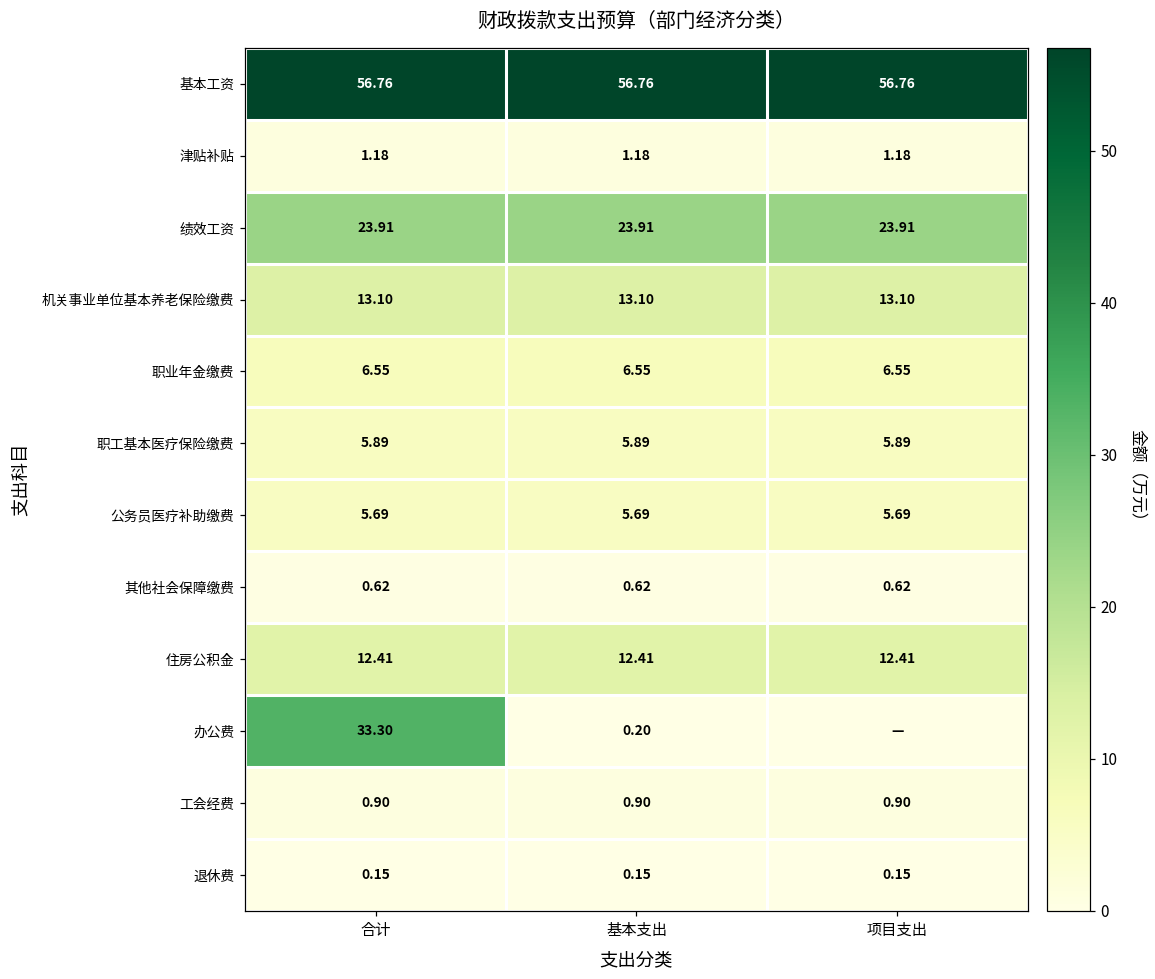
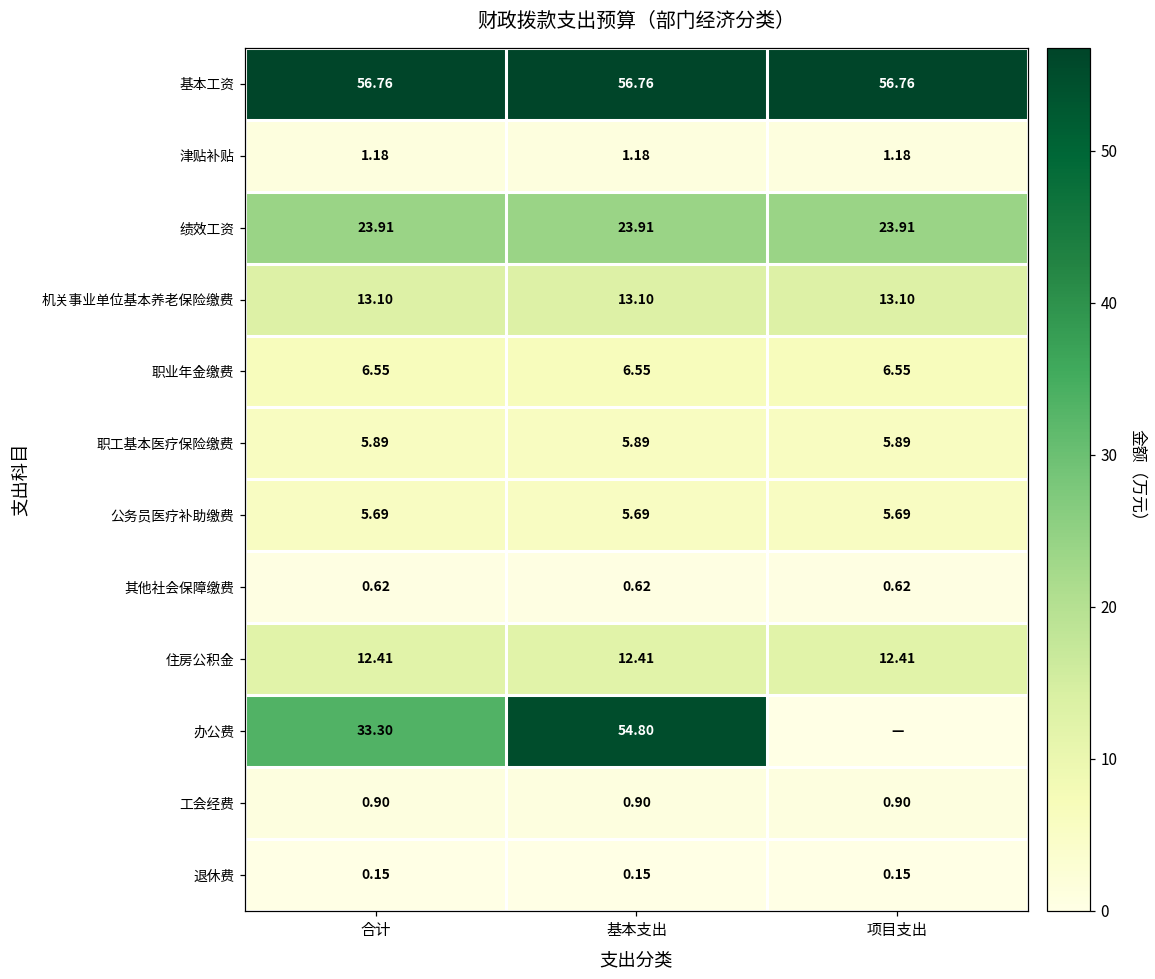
  {
    "基本工资": {
      "合计": 56.76,
      "基本支出": 56.76,
      "项目支出": 56.76
    },
    "津贴补贴": {
      "合计": 1.18,
      "基本支出": 1.18,
      "项目支出": 1.18
    },
    "绩效工资": {
      "合计": 23.91,
      "基本支出": 23.91,
      "项目支出": 23.91
    },
    "机关事业单位基本养老保险缴费": {
      "合计": 13.10,
      "基本支出": 13.10,
      "项目支出": 13.10
    },
    "职业年金缴费": {
      "合计": 6.55,
      "基本支出": 6.55,
      "项目支出": 6.55
    },
    "职工基本医疗保险缴费": {
      "合计": 5.89,
      "基本支出": 5.89,
      "项目支出": 5.89
    },
    "公务员医疗补助缴费": {
      "合计": 5.69,
      "基本支出": 5.69,
      "项目支出": 5.69
    },
    "其他社会保障缴费": {
      "合计": 0.62,
      "基本支出": 0.62,
      "项目支出": 0.62
    },
    "住房公积金": {
      "合计": 12.41,
      "基本支出": 12.41,
      "项目支出": 12.41
    },
    "办公费": {
      "合计": 33.30,
-     "基本支出": 0.20
+     "基本支出": 54.80
    },
    "工会经费": {
      "合计": 0.90,
      "基本支出": 0.90,
      "项目支出": 0.90
    },
    "退休费": {
      "合计": 0.15,
      "基本支出": 0.15,
      "项目支出": 0.15
    }
  }
